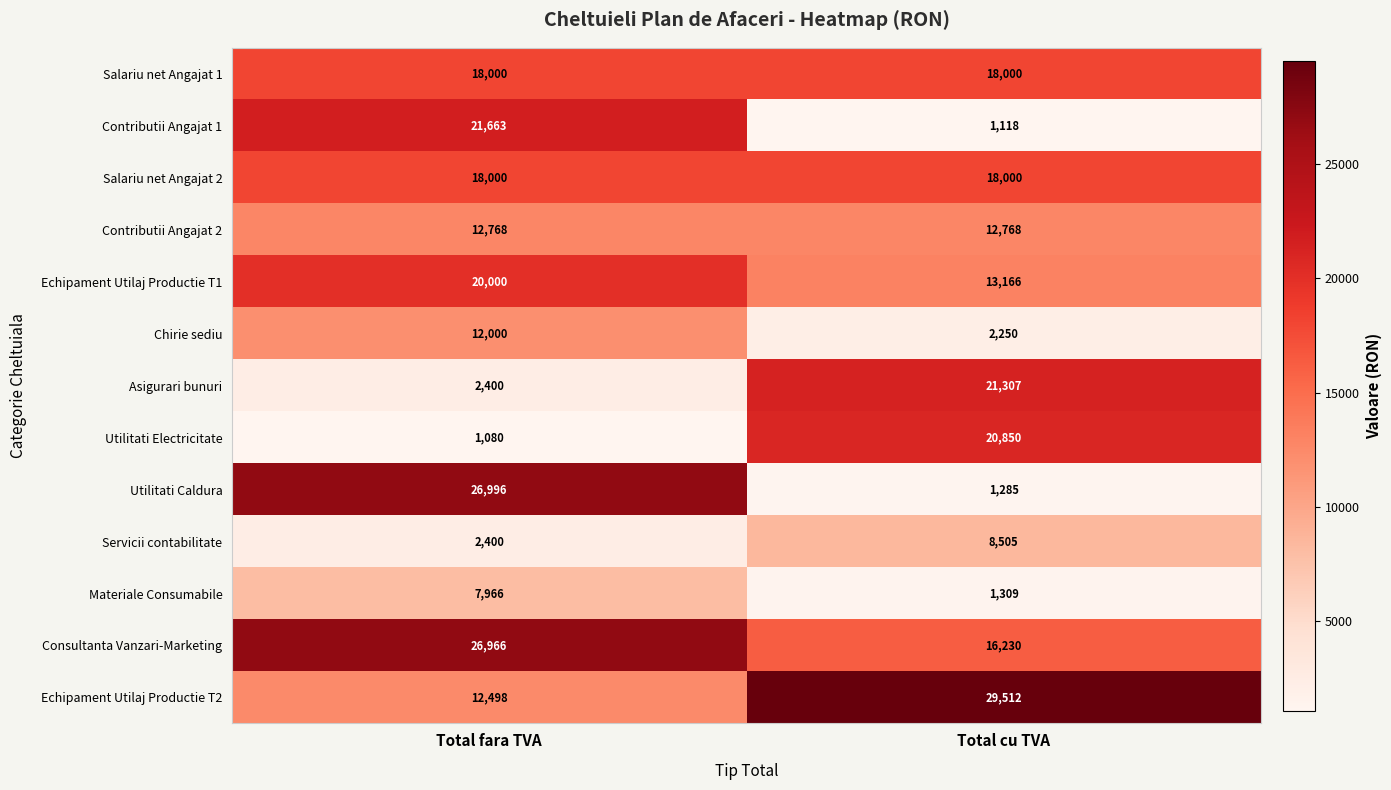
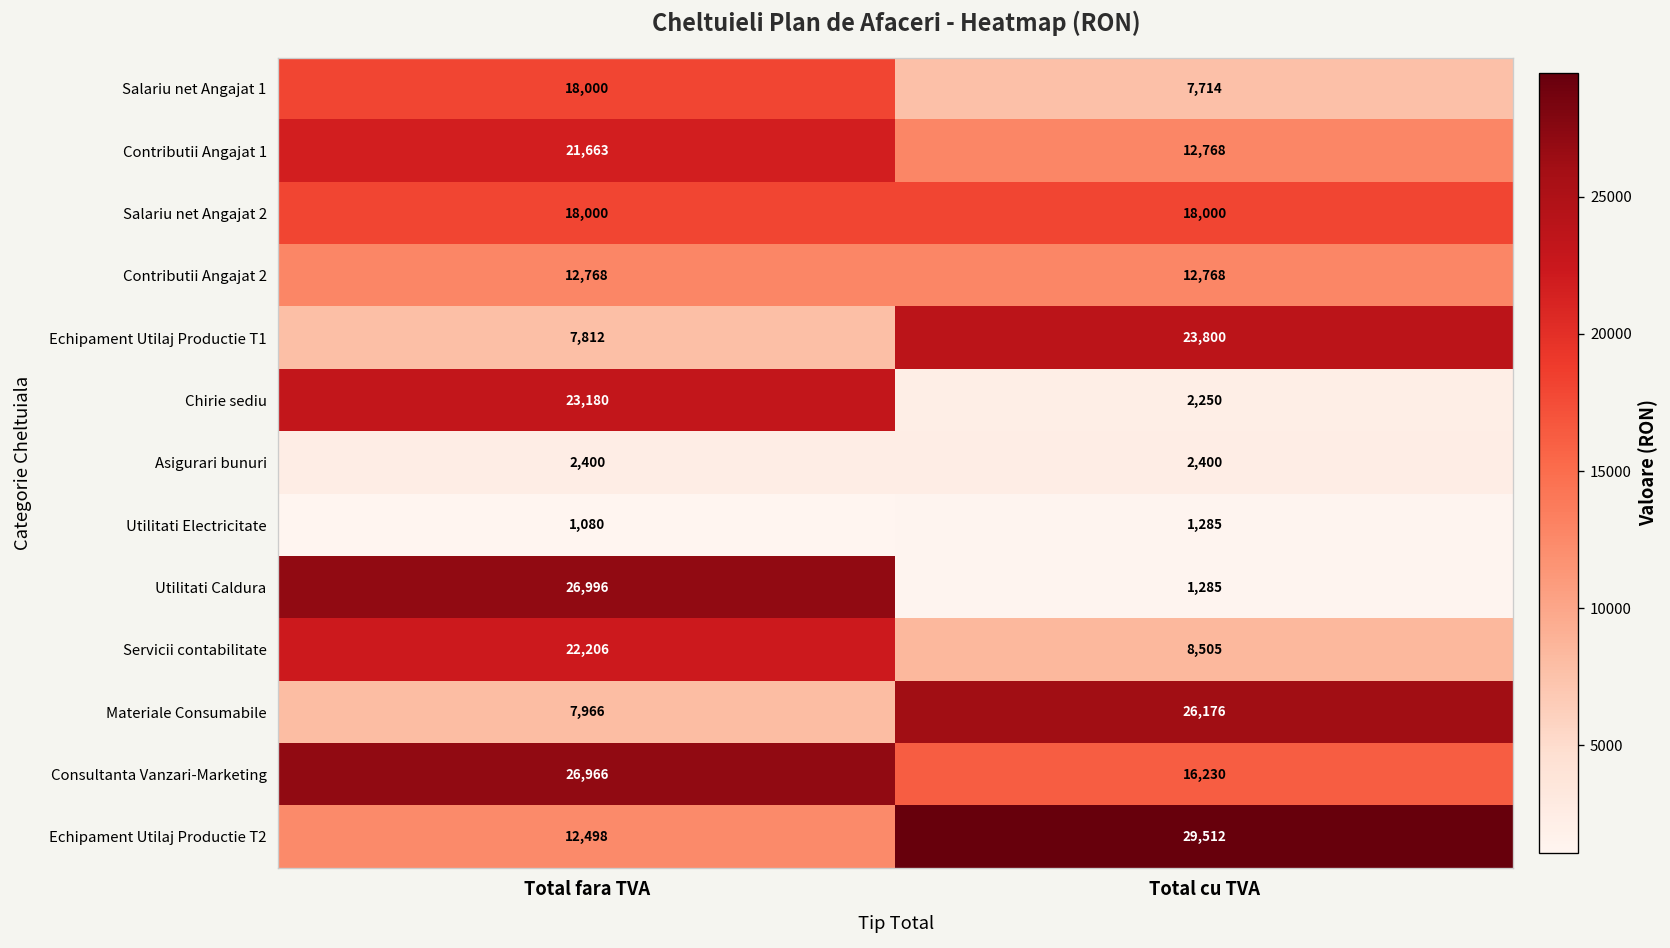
  {
    "Salariu net Angajat 1": {
      "Total fara TVA": "18,000",
-     "Total cu TVA": "18,000"
+     "Total cu TVA": "7,714"
    },
    "Contributii Angajat 1": {
      "Total fara TVA": "21,663",
-     "Total cu TVA": "1,118"
+     "Total cu TVA": "12,768"
    },
    "Salariu net Angajat 2": {
      "Total fara TVA": "18,000",
      "Total cu TVA": "18,000"
    },
    "Contributii Angajat 2": {
      "Total fara TVA": "12,768",
      "Total cu TVA": "12,768"
    },
    "Echipament Utilaj Productie T1": {
-     "Total fara TVA": "20,000",
-     "Total cu TVA": "13,166"
+     "Total fara TVA": "7,812",
+     "Total cu TVA": "23,800"
    },
    "Chirie sediu": {
-     "Total fara TVA": "12,000",
+     "Total fara TVA": "23,180",
      "Total cu TVA": "2,250"
    },
    "Asigurari bunuri": {
      "Total fara TVA": "2,400",
-     "Total cu TVA": "21,307"
+     "Total cu TVA": "2,400"
    },
    "Utilitati Electricitate": {
      "Total fara TVA": "1,080",
-     "Total cu TVA": "20,850"
+     "Total cu TVA": "1,285"
    },
    "Utilitati Caldura": {
      "Total fara TVA": "26,996",
      "Total cu TVA": "1,285"
    },
    "Servicii contabilitate": {
-     "Total fara TVA": "2,400",
+     "Total fara TVA": "22,206",
      "Total cu TVA": "8,505"
    },
    "Materiale Consumabile": {
      "Total fara TVA": "7,966",
-     "Total cu TVA": "1,309"
+     "Total cu TVA": "26,176"
    },
    "Consultanta Vanzari-Marketing": {
      "Total fara TVA": "26,966",
      "Total cu TVA": "16,230"
    },
    "Echipament Utilaj Productie T2": {
      "Total fara TVA": "12,498",
      "Total cu TVA": "29,512"
    }
  }
